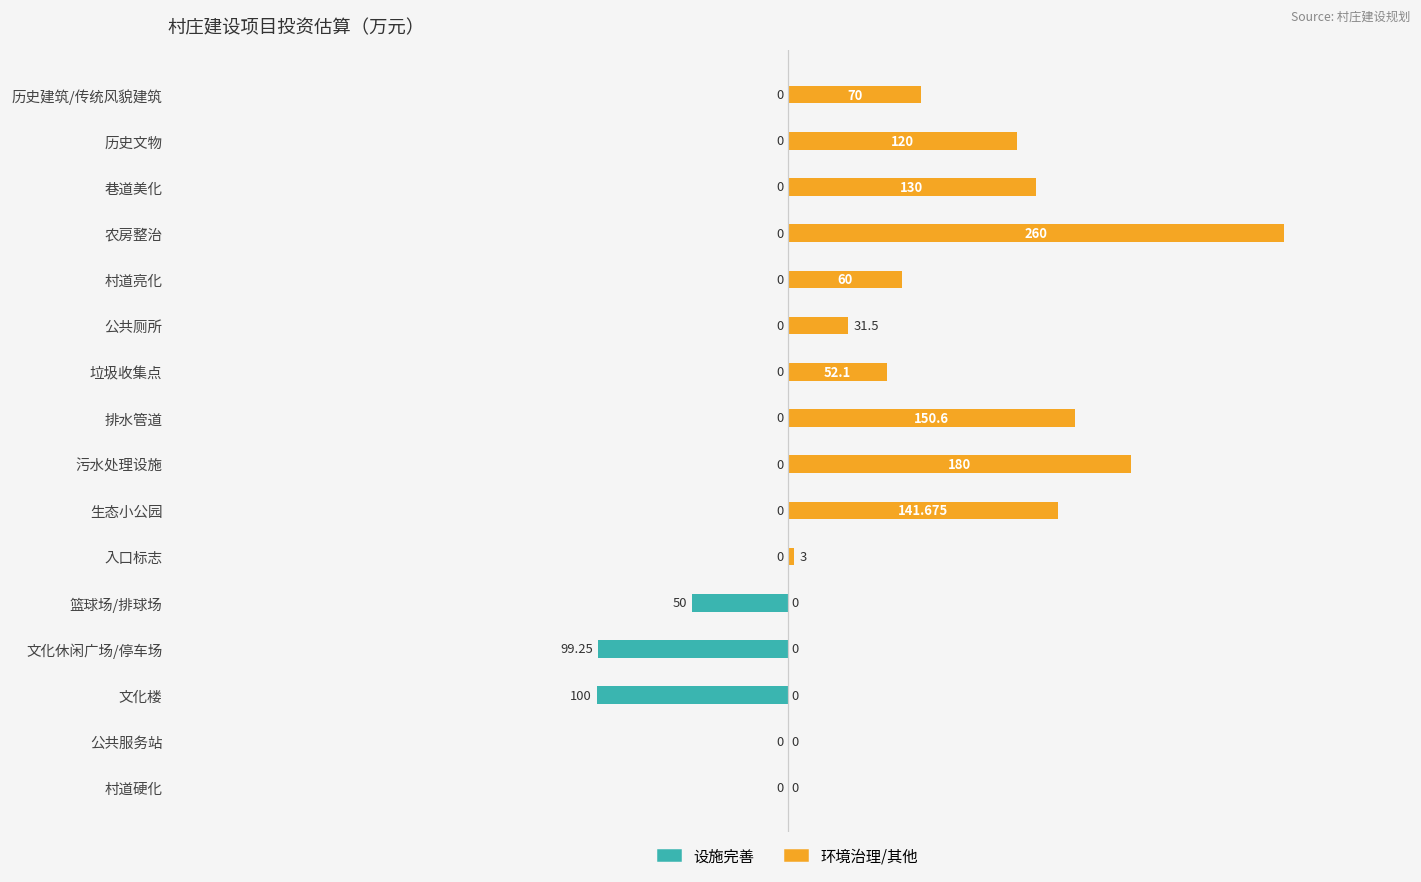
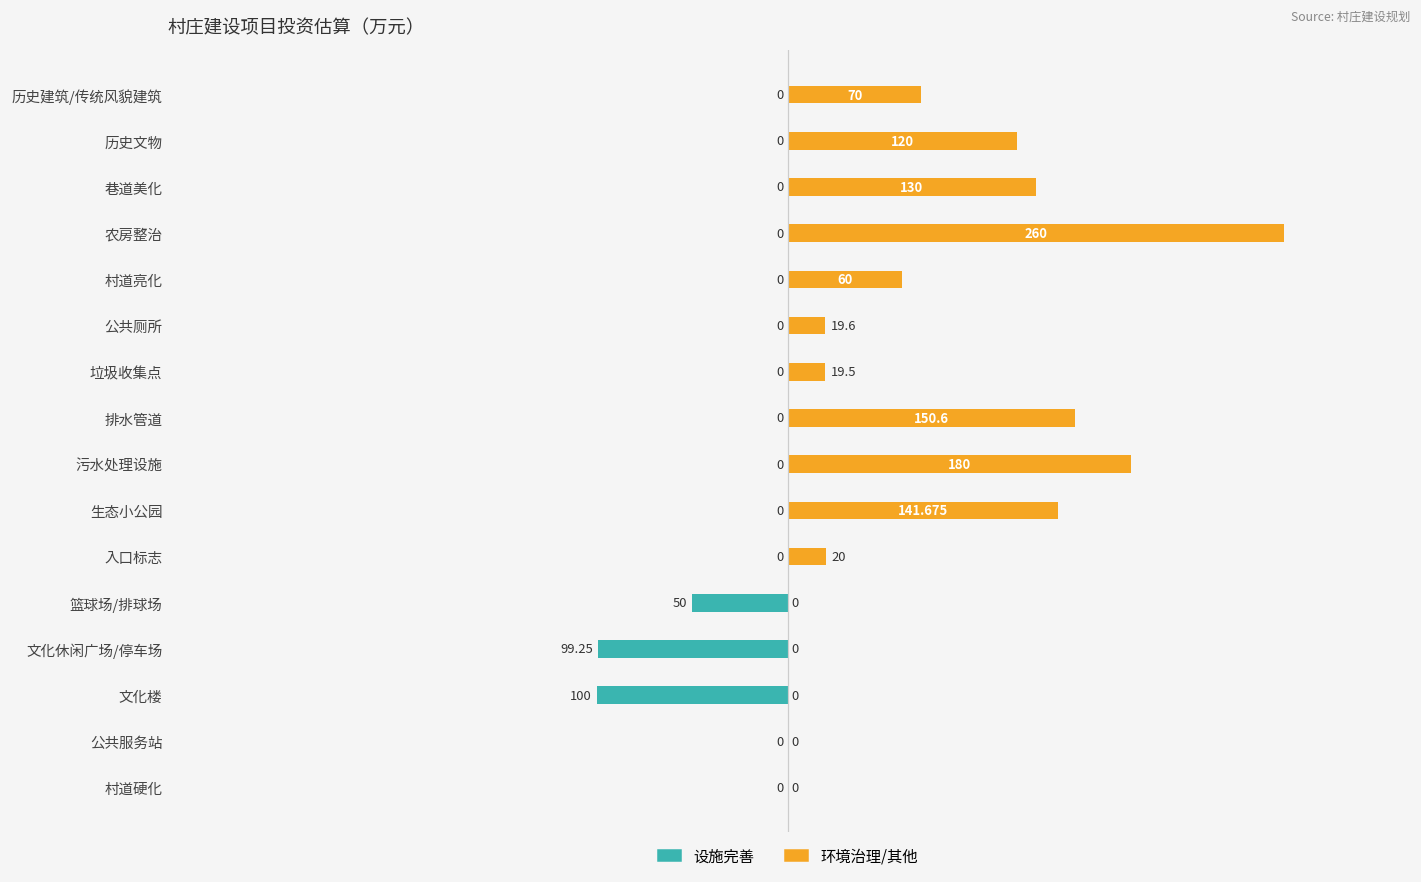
  {
    "设施完善": {
      "历史建筑/传统风貌建筑": 0,
      "历史文物": 0,
      "巷道美化": 0,
      "农房整治": 0,
      "村道亮化": 0,
      "公共厕所": 0,
      "垃圾收集点": 0,
      "排水管道": 0,
      "污水处理设施": 0,
      "生态小公园": 0,
      "入口标志": 0,
      "公共服务站": 0,
      "村道硬化": 0
    },
    "环境治理/其他": {
      "历史建筑/传统风貌建筑": 70,
      "历史文物": 120,
      "巷道美化": 130,
      "农房整治": 260,
      "村道亮化": 60,
-     "公共厕所": 31.5,
-     "垃圾收集点": 52.1,
+     "公共厕所": 19.6,
+     "垃圾收集点": 19.5,
      "排水管道": 150.6,
      "污水处理设施": 180,
      "生态小公园": 141.675,
-     "入口标志": 3,
+     "入口标志": 20,
      "篮球场/排球场": 0,
      "文化休闲广场/停车场": 0,
      "文化楼": 0,
      "公共服务站": 0,
      "村道硬化": 0
    }
  }
